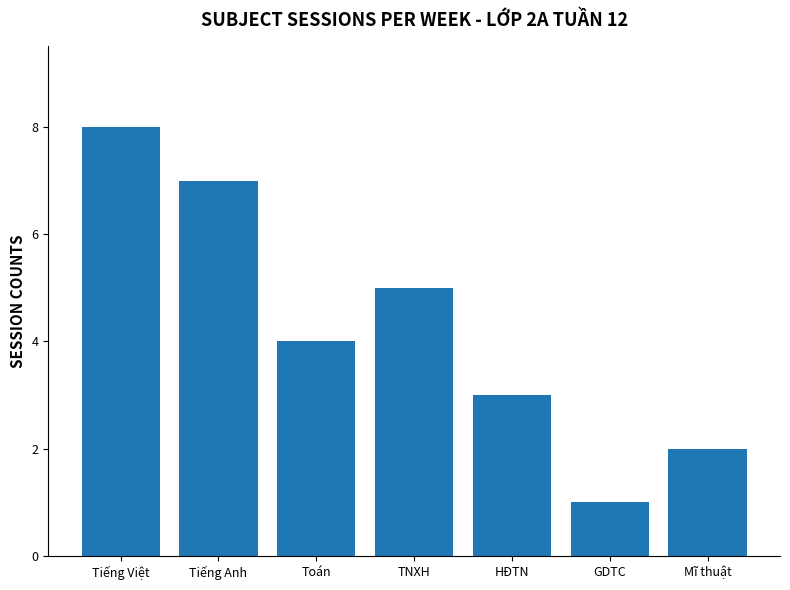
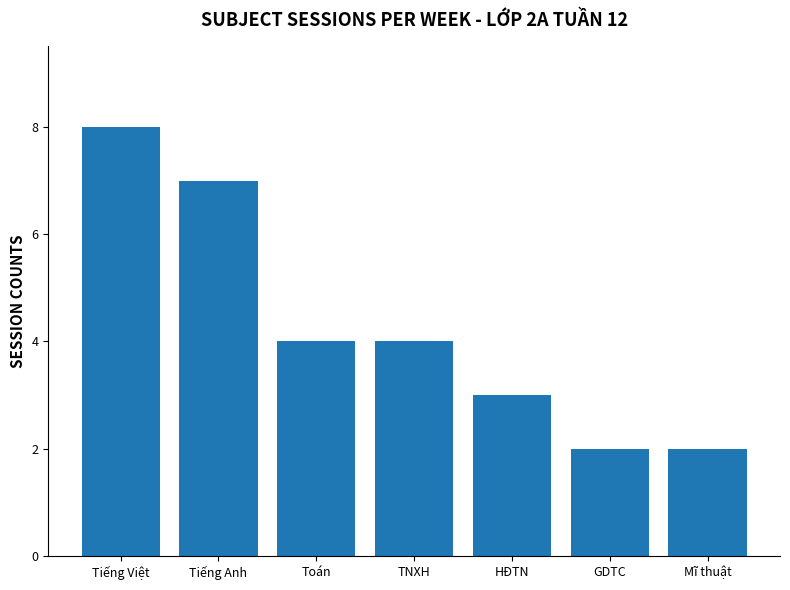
  {
    "Tiếng Việt": 8,
    "Tiếng Anh": 7,
    "Toán": 4,
-   "TNXH": 5,
+   "TNXH": 4,
    "HĐTN": 3,
-   "GDTC": 1,
+   "GDTC": 2,
    "Mĩ thuật": 2
  }
